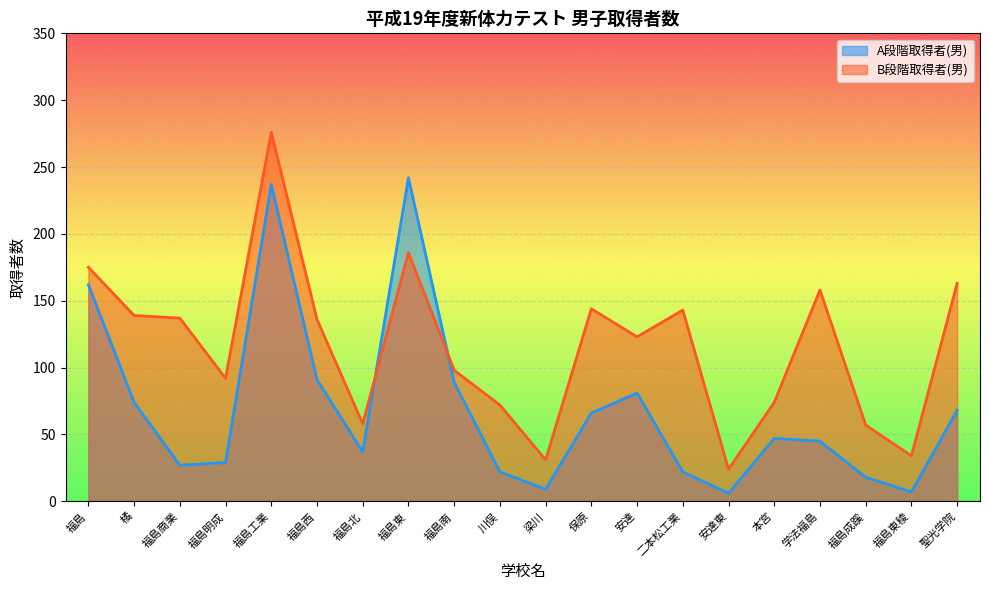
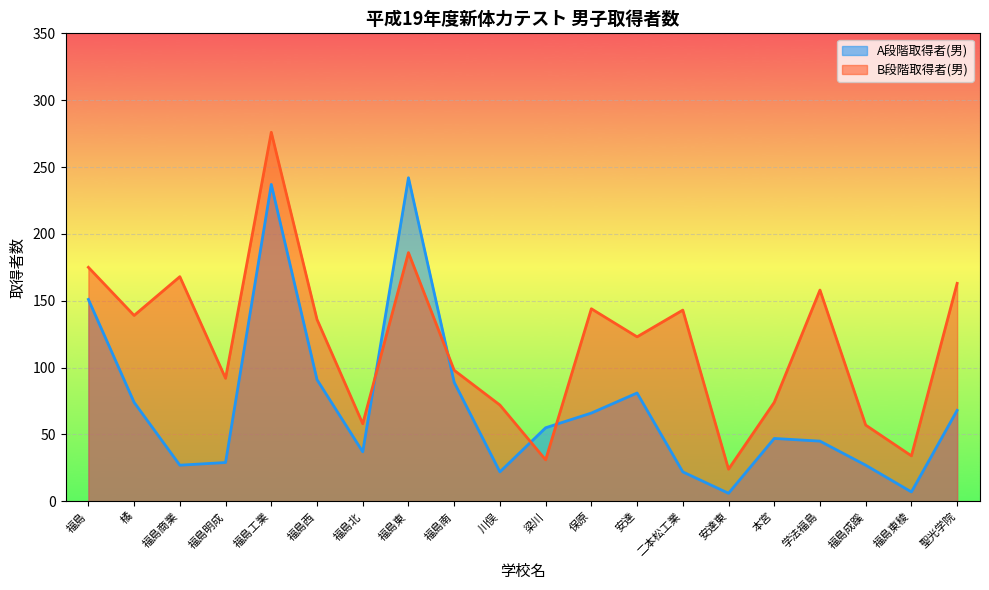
  {
    "A段階取得者(男)": {
-     "福島": 162,
+     "福島": 151,
      "橘": 74,
      "福島商業": 27,
      "福島明成": 29,
      "福島工業": 237,
      "福島西": 91,
      "福島北": 37,
      "福島東": 242,
      "福島南": 89,
      "川俣": 22,
-     "梁川": 9,
+     "梁川": 55,
      "保原": 66,
      "安達": 81,
      "二本松工業": 22,
      "安達東": 6,
      "本宮": 47,
      "学法福島": 45,
-     "福島成蹊": 18,
+     "福島成蹊": 27,
      "福島東稜": 7,
      "聖光学院": 68
    },
    "B段階取得者(男)": {
      "福島": 175,
      "橘": 139,
-     "福島商業": 137,
+     "福島商業": 168,
      "福島明成": 92,
      "福島工業": 276,
      "福島西": 136,
      "福島北": 58,
      "福島東": 186,
      "福島南": 98,
      "川俣": 72,
      "梁川": 31,
      "保原": 144,
      "安達": 123,
      "二本松工業": 143,
      "安達東": 24,
      "本宮": 74,
      "学法福島": 158,
      "福島成蹊": 57,
      "福島東稜": 34,
      "聖光学院": 163
    }
  }
